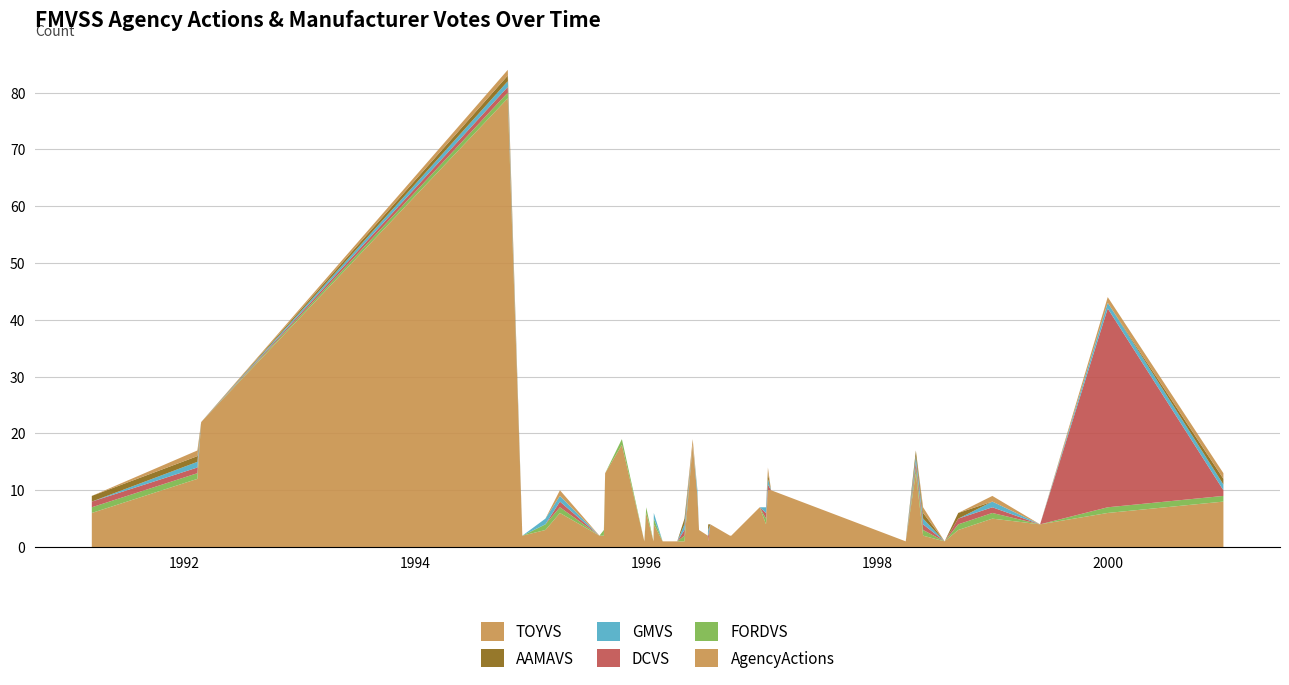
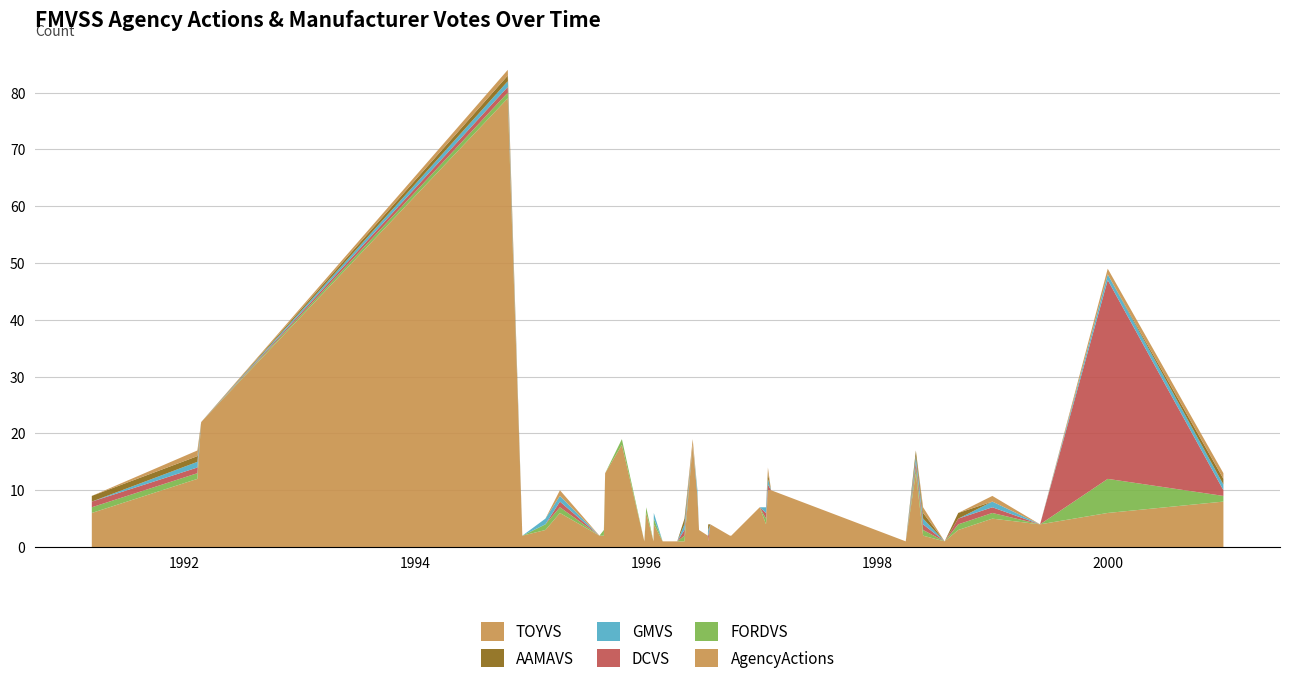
  {
    "FORDVS": {
-     "2000": 1
+     "2000": 6
    },
    "DCVS": {
      "2000": 35
    }
  }
